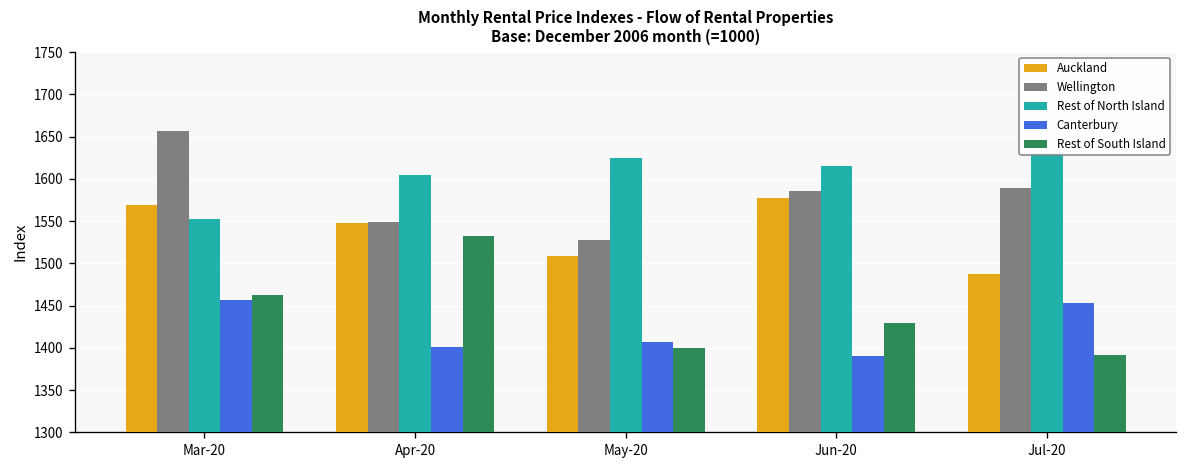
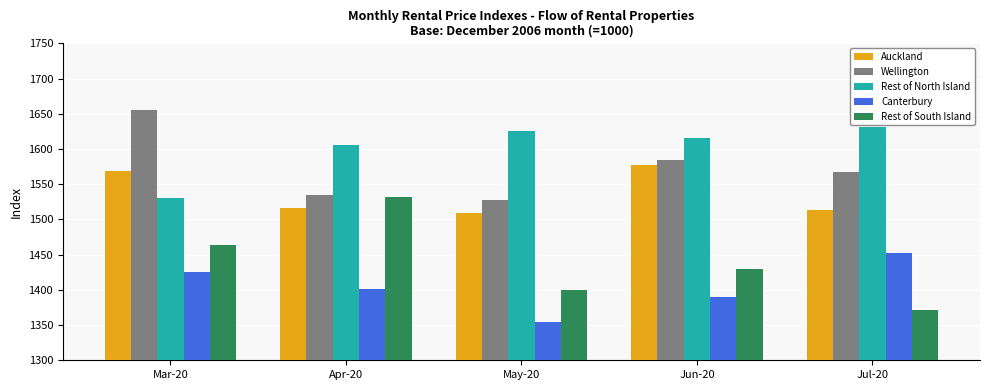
  {
    "Auckland": {
      "Mar-20": 1570,
-     "Apr-20": 1550,
+     "Apr-20": 1520,
      "May-20": 1510,
      "Jun-20": 1580,
-     "Jul-20": 1490
+     "Jul-20": 1510
    },
    "Wellington": {
      "Mar-20": 1660,
-     "Apr-20": 1550,
+     "Apr-20": 1530,
      "May-20": 1530,
      "Jun-20": 1590,
-     "Jul-20": 1590
+     "Jul-20": 1570
    },
    "Rest of North Island": {
-     "Mar-20": 1550,
+     "Mar-20": 1530,
      "Apr-20": 1610,
      "May-20": 1630,
      "Jun-20": 1620,
      "Jul-20": 1630
    },
    "Canterbury": {
-     "Mar-20": 1460,
+     "Mar-20": 1430,
      "Apr-20": 1400,
-     "May-20": 1410,
+     "May-20": 1360,
      "Jun-20": 1390,
      "Jul-20": 1450
    },
    "Rest of South Island": {
      "Mar-20": 1460,
      "Apr-20": 1530,
      "May-20": 1400,
      "Jun-20": 1430,
-     "Jul-20": 1390
+     "Jul-20": 1370
    }
  }
